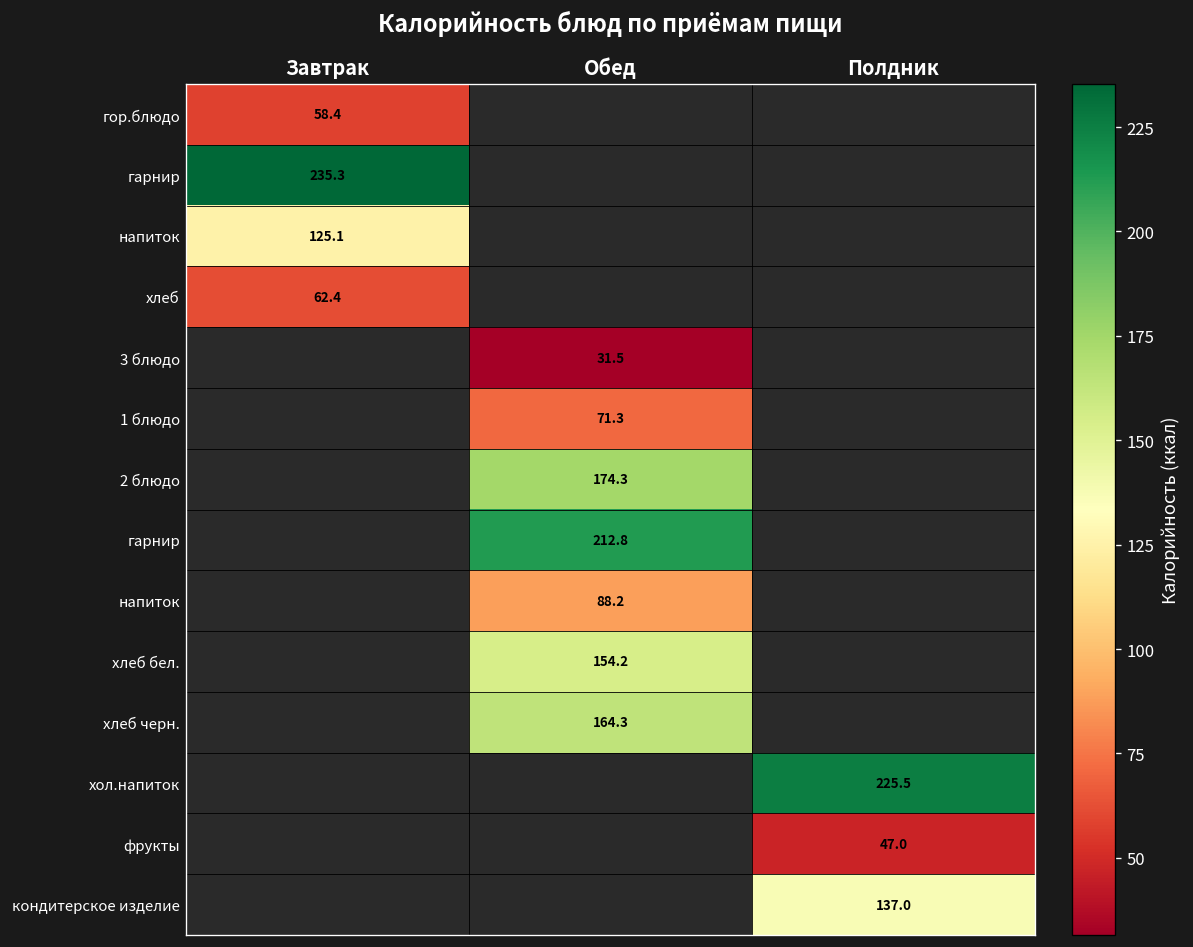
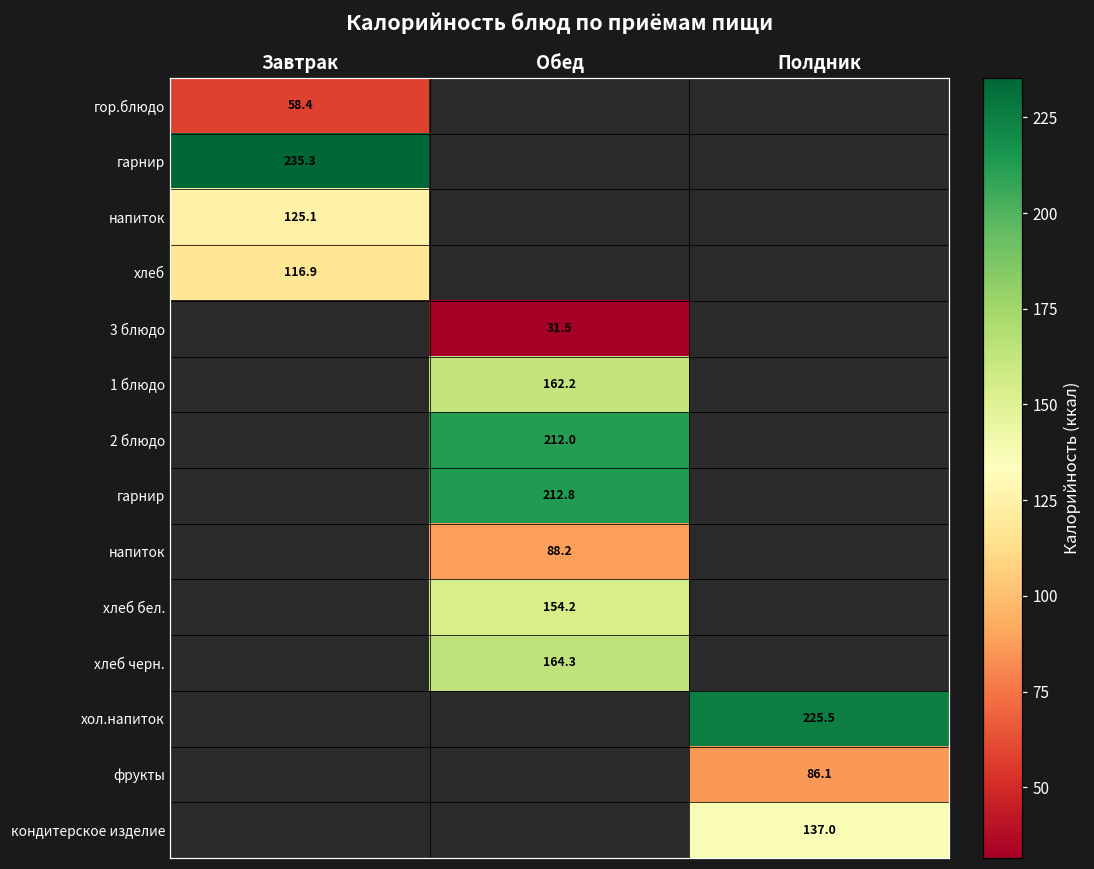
  {
    "гор.блюдо": {
      "Завтрак": 58.4
    },
    "гарнир": {
      "Завтрак": 235.3,
      "Обед": 212.8
    },
    "напиток": {
      "Завтрак": 125.1,
      "Обед": 88.2
    },
    "хлеб": {
-     "Завтрак": 62.4
+     "Завтрак": 116.9
    },
    "3 блюдо": {
      "Обед": 31.5
    },
    "1 блюдо": {
-     "Обед": 71.3
+     "Обед": 162.2
    },
    "2 блюдо": {
-     "Обед": 174.3
+     "Обед": 212.0
    },
    "хлеб бел.": {
      "Обед": 154.2
    },
    "хлеб черн.": {
      "Обед": 164.3
    },
    "хол.напиток": {
      "Полдник": 225.5
    },
    "фрукты": {
-     "Полдник": 47.0
+     "Полдник": 86.1
    },
    "кондитерское изделие": {
      "Полдник": 137.0
    }
  }
